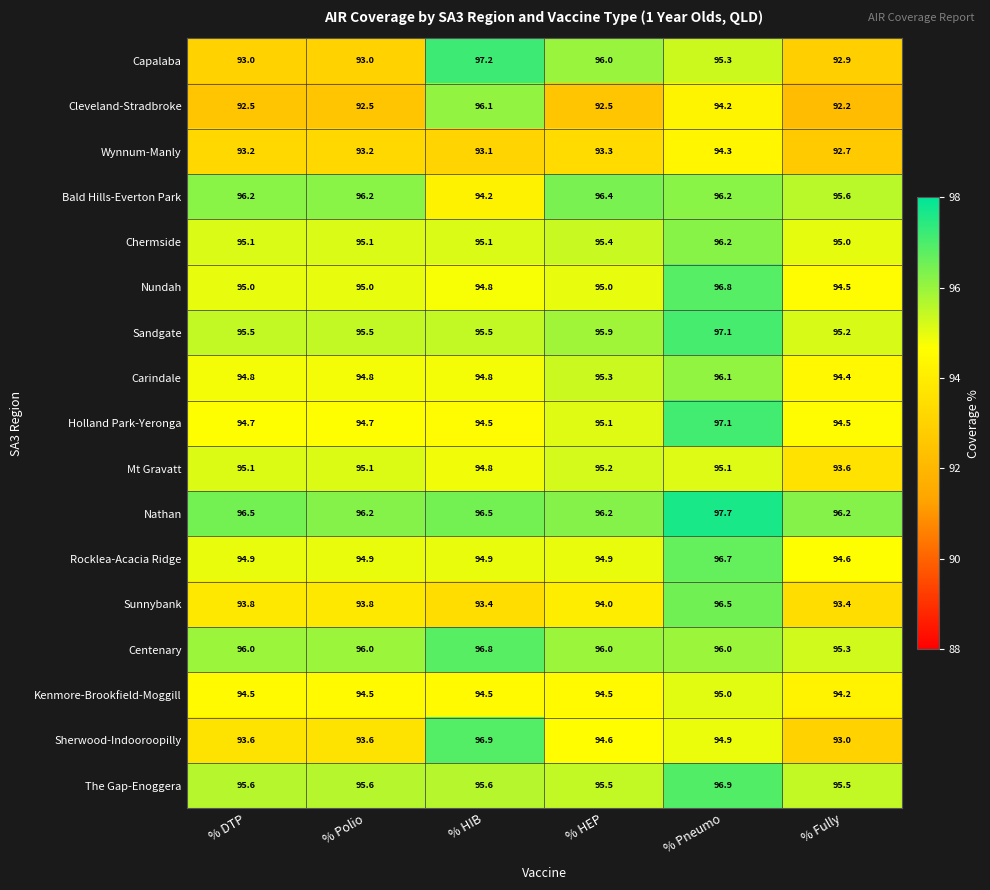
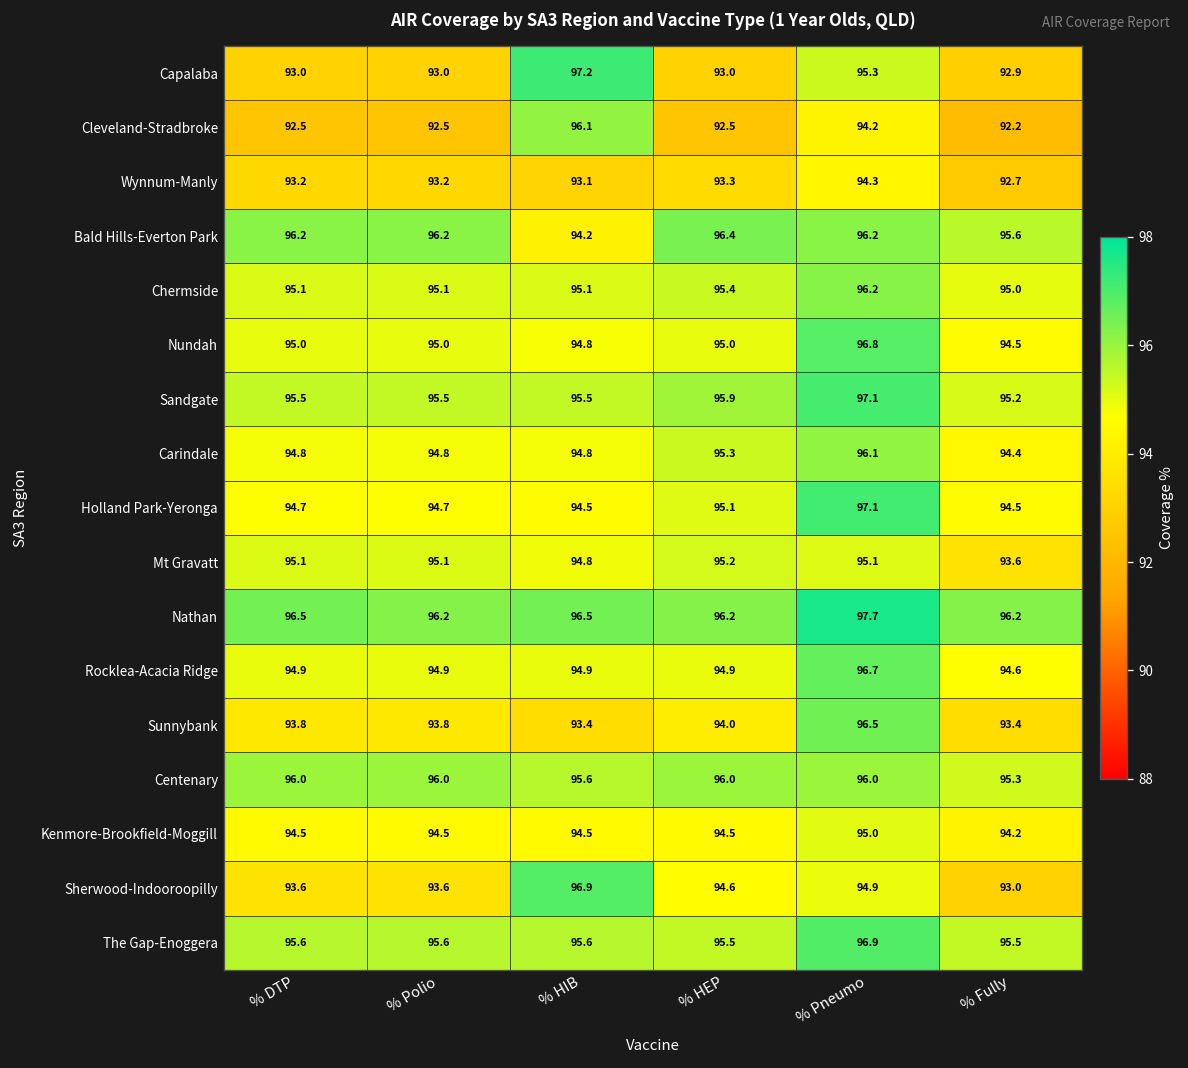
  {
    "Capalaba": {
      "% DTP": 93.0,
      "% Polio": 93.0,
      "% HIB": 97.2,
-     "% HEP": 96.0,
+     "% HEP": 93.0,
      "% Pneumo": 95.3,
      "% Fully": 92.9
    },
    "Cleveland-Stradbroke": {
      "% DTP": 92.5,
      "% Polio": 92.5,
      "% HIB": 96.1,
      "% HEP": 92.5,
      "% Pneumo": 94.2,
      "% Fully": 92.2
    },
    "Wynnum-Manly": {
      "% DTP": 93.2,
      "% Polio": 93.2,
      "% HIB": 93.1,
      "% HEP": 93.3,
      "% Pneumo": 94.3,
      "% Fully": 92.7
    },
    "Bald Hills-Everton Park": {
      "% DTP": 96.2,
      "% Polio": 96.2,
      "% HIB": 94.2,
      "% HEP": 96.4,
      "% Pneumo": 96.2,
      "% Fully": 95.6
    },
    "Chermside": {
      "% DTP": 95.1,
      "% Polio": 95.1,
      "% HIB": 95.1,
      "% HEP": 95.4,
      "% Pneumo": 96.2,
      "% Fully": 95.0
    },
    "Nundah": {
      "% DTP": 95.0,
      "% Polio": 95.0,
      "% HIB": 94.8,
      "% HEP": 95.0,
      "% Pneumo": 96.8,
      "% Fully": 94.5
    },
    "Sandgate": {
      "% DTP": 95.5,
      "% Polio": 95.5,
      "% HIB": 95.5,
      "% HEP": 95.9,
      "% Pneumo": 97.1,
      "% Fully": 95.2
    },
    "Carindale": {
      "% DTP": 94.8,
      "% Polio": 94.8,
      "% HIB": 94.8,
      "% HEP": 95.3,
      "% Pneumo": 96.1,
      "% Fully": 94.4
    },
    "Holland Park-Yeronga": {
      "% DTP": 94.7,
      "% Polio": 94.7,
      "% HIB": 94.5,
      "% HEP": 95.1,
      "% Pneumo": 97.1,
      "% Fully": 94.5
    },
    "Mt Gravatt": {
      "% DTP": 95.1,
      "% Polio": 95.1,
      "% HIB": 94.8,
      "% HEP": 95.2,
      "% Pneumo": 95.1,
      "% Fully": 93.6
    },
    "Nathan": {
      "% DTP": 96.5,
      "% Polio": 96.2,
      "% HIB": 96.5,
      "% HEP": 96.2,
      "% Pneumo": 97.7,
      "% Fully": 96.2
    },
    "Rocklea-Acacia Ridge": {
      "% DTP": 94.9,
      "% Polio": 94.9,
      "% HIB": 94.9,
      "% HEP": 94.9,
      "% Pneumo": 96.7,
      "% Fully": 94.6
    },
    "Sunnybank": {
      "% DTP": 93.8,
      "% Polio": 93.8,
      "% HIB": 93.4,
      "% HEP": 94.0,
      "% Pneumo": 96.5,
      "% Fully": 93.4
    },
    "Centenary": {
      "% DTP": 96.0,
      "% Polio": 96.0,
-     "% HIB": 96.8,
+     "% HIB": 95.6,
      "% HEP": 96.0,
      "% Pneumo": 96.0,
      "% Fully": 95.3
    },
    "Kenmore-Brookfield-Moggill": {
      "% DTP": 94.5,
      "% Polio": 94.5,
      "% HIB": 94.5,
      "% HEP": 94.5,
      "% Pneumo": 95.0,
      "% Fully": 94.2
    },
    "Sherwood-Indooroopilly": {
      "% DTP": 93.6,
      "% Polio": 93.6,
      "% HIB": 96.9,
      "% HEP": 94.6,
      "% Pneumo": 94.9,
      "% Fully": 93.0
    },
    "The Gap-Enoggera": {
      "% DTP": 95.6,
      "% Polio": 95.6,
      "% HIB": 95.6,
      "% HEP": 95.5,
      "% Pneumo": 96.9,
      "% Fully": 95.5
    }
  }
